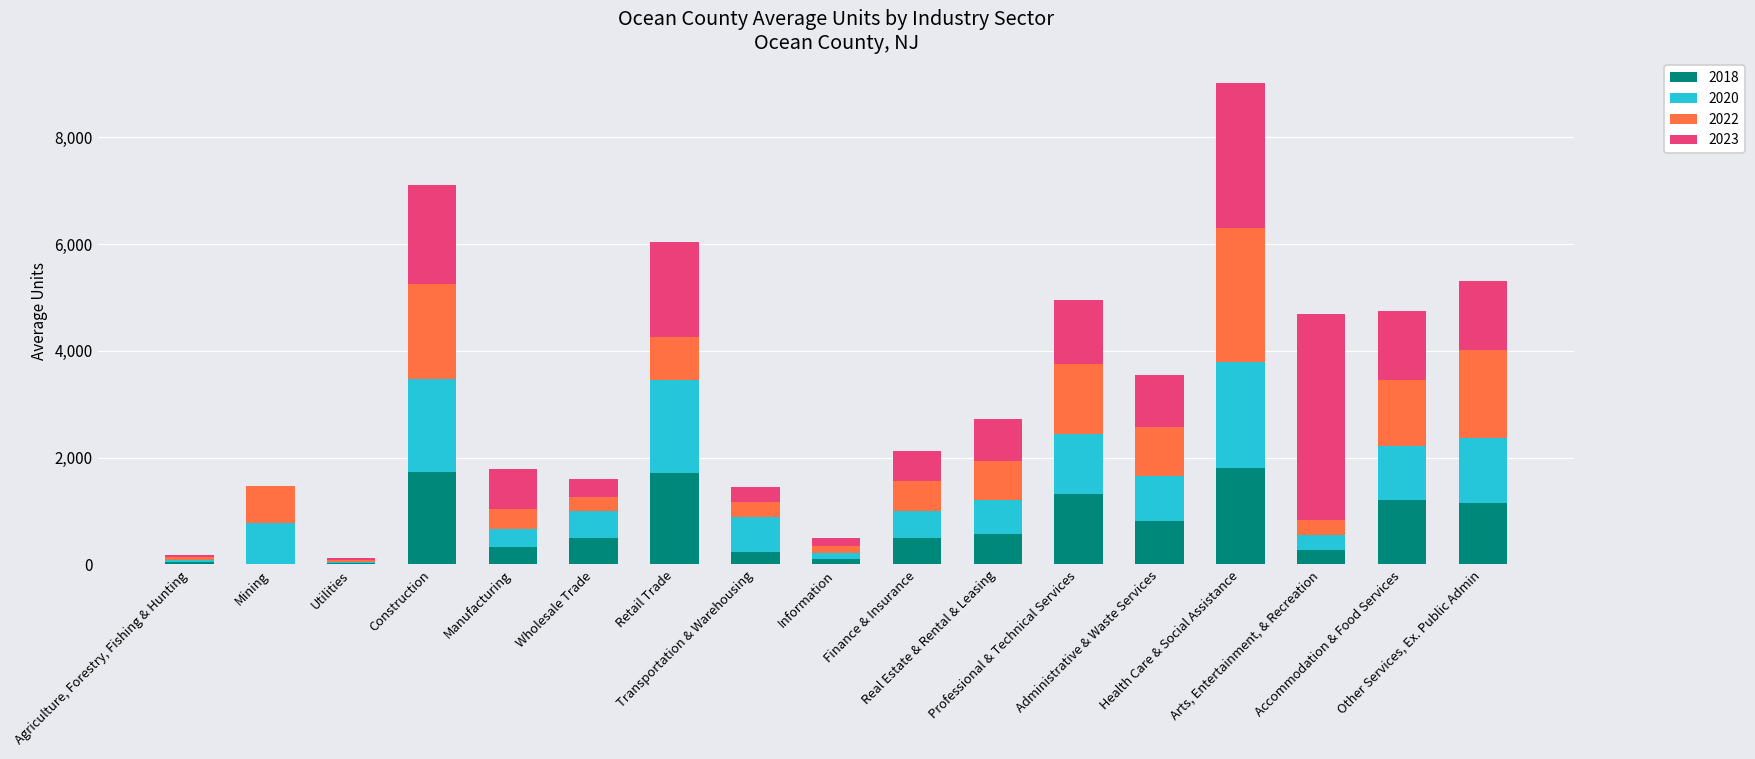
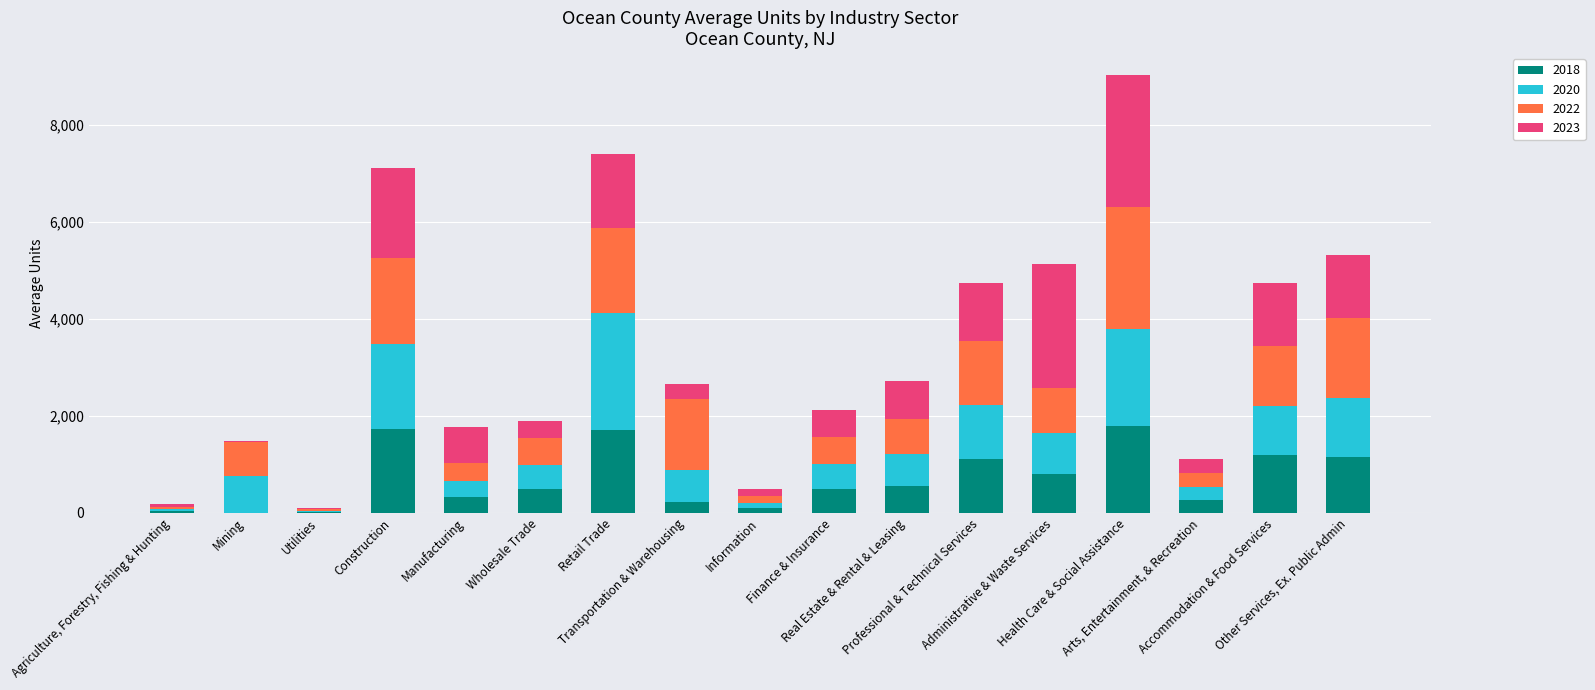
  {
    "2018": {
      "Construction": "1,700",
      "Manufacturing": "300",
      "Wholesale Trade": "500",
      "Retail Trade": "1,700",
      "Transportation & Warehousing": "200",
      "Information": "100",
      "Finance & Insurance": "500",
      "Real Estate & Rental & Leasing": "600",
-     "Professional & Technical Services": "1,300",
+     "Professional & Technical Services": "1,100",
      "Administrative & Waste Services": "800",
      "Health Care & Social Assistance": "1,800",
      "Arts, Entertainment, & Recreation": "300",
      "Accommodation & Food Services": "1,200",
      "Other Services, Ex. Public Admin": "1,200"
    },
    "2020": {
      "Mining": "800",
      "Construction": "1,700",
      "Manufacturing": "300",
      "Wholesale Trade": "500",
-     "Retail Trade": "1,700",
+     "Retail Trade": "2,400",
      "Transportation & Warehousing": "700",
      "Information": "100",
      "Finance & Insurance": "500",
      "Real Estate & Rental & Leasing": "600",
      "Professional & Technical Services": "1,100",
      "Administrative & Waste Services": "800",
      "Health Care & Social Assistance": "2,000",
      "Arts, Entertainment, & Recreation": "300",
      "Accommodation & Food Services": "1,000",
      "Other Services, Ex. Public Admin": "1,200"
    },
    "2022": {
      "Mining": "700",
      "Construction": "1,800",
      "Manufacturing": "400",
-     "Wholesale Trade": "300",
-     "Retail Trade": "800",
-     "Transportation & Warehousing": "300",
+     "Wholesale Trade": "600",
+     "Retail Trade": "1,700",
+     "Transportation & Warehousing": "1,500",
      "Information": "100",
      "Finance & Insurance": "600",
      "Real Estate & Rental & Leasing": "700",
      "Professional & Technical Services": "1,300",
      "Administrative & Waste Services": "900",
      "Health Care & Social Assistance": "2,500",
      "Arts, Entertainment, & Recreation": "300",
      "Accommodation & Food Services": "1,200",
      "Other Services, Ex. Public Admin": "1,700"
    },
    "2023": {
      "Construction": "1,800",
      "Manufacturing": "800",
      "Wholesale Trade": "300",
-     "Retail Trade": "1,800",
+     "Retail Trade": "1,500",
      "Transportation & Warehousing": "300",
      "Information": "200",
      "Finance & Insurance": "600",
      "Real Estate & Rental & Leasing": "800",
      "Professional & Technical Services": "1,200",
-     "Administrative & Waste Services": "1,000",
+     "Administrative & Waste Services": "2,600",
      "Health Care & Social Assistance": "2,700",
-     "Arts, Entertainment, & Recreation": "3,900",
+     "Arts, Entertainment, & Recreation": "300",
      "Accommodation & Food Services": "1,300",
      "Other Services, Ex. Public Admin": "1,300"
    }
  }
